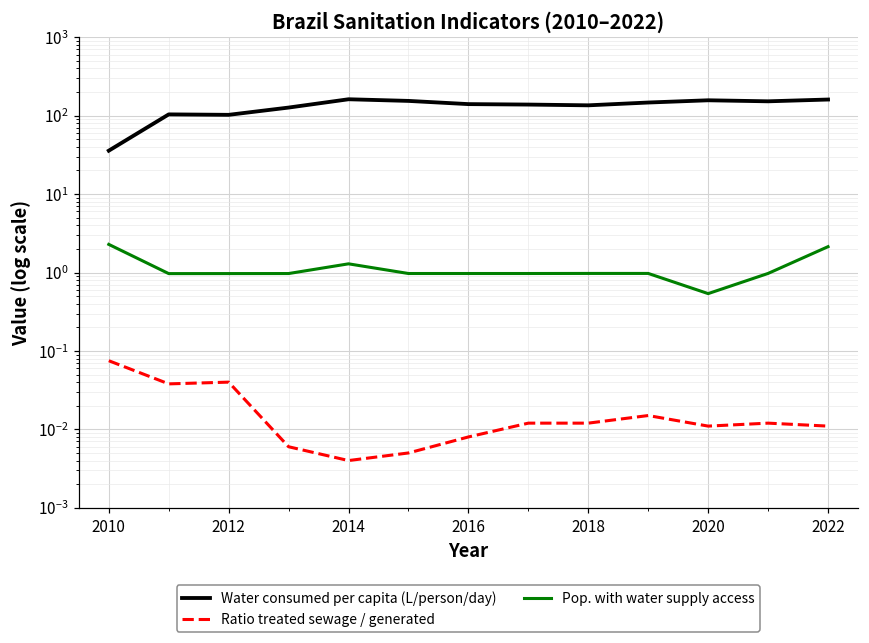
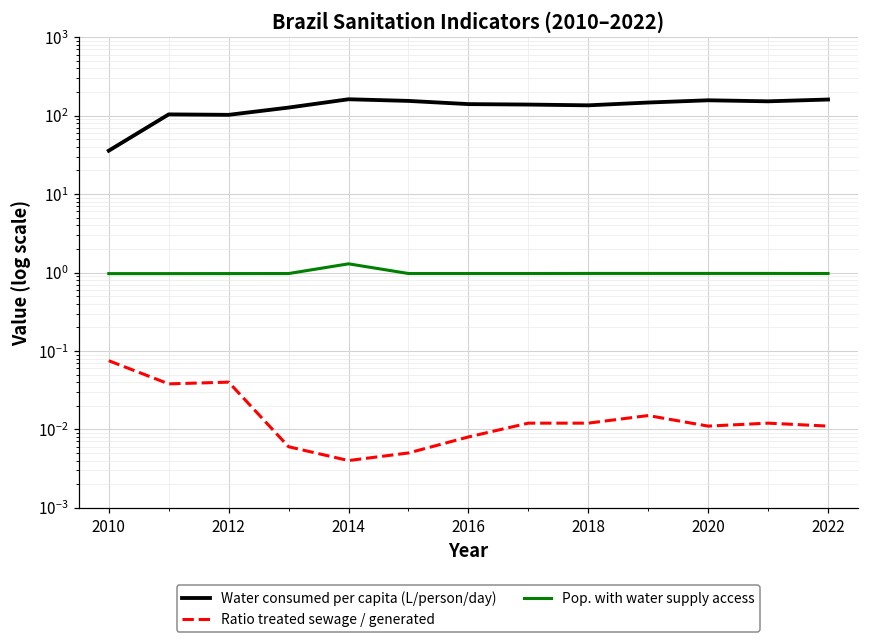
  {
    "Water consumed per capita (L/person/day)": {
      "2010": 40,
      "2012": 100,
      "2014": 160,
      "2016": 140,
      "2018": 140,
      "2020": 160,
      "2022": 160
    },
    "Ratio treated sewage / generated": {
      "2010": 0.08,
      "2012": 0.04,
      "2014": 0.004,
      "2016": 0.008,
      "2018": 0.012,
      "2020": 0.011,
      "2022": 0.011
    },
    "Pop. with water supply access": {
-     "2010": 2.3,
+     "2010": 1.0,
      "2012": 1.0,
      "2014": 1.3,
      "2016": 1.0,
      "2018": 1.0,
-     "2020": 0.5,
-     "2022": 2.1
+     "2020": 1.0,
+     "2022": 1.0
    }
  }
